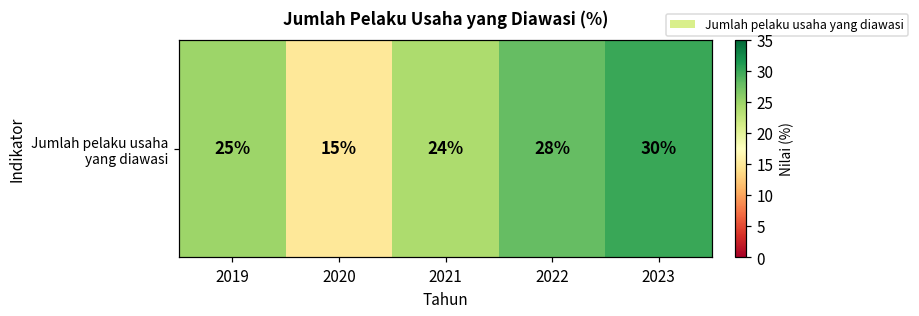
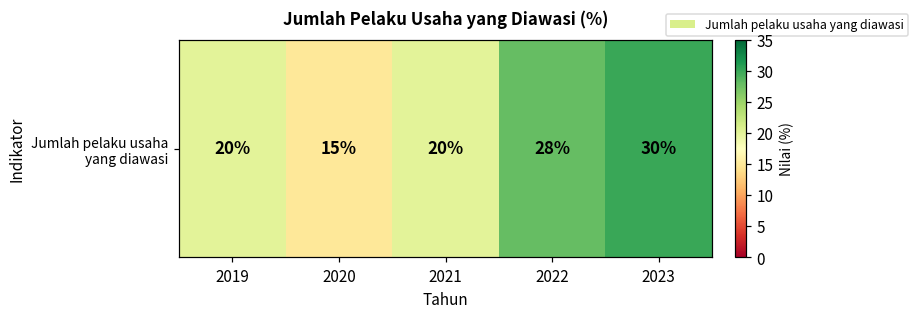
  {
    "Jumlah pelaku usaha yang diawasi": {
-     "2019": "25%",
+     "2019": "20%",
      "2020": "15%",
-     "2021": "24%",
+     "2021": "20%",
      "2022": "28%",
      "2023": "30%"
    }
  }
